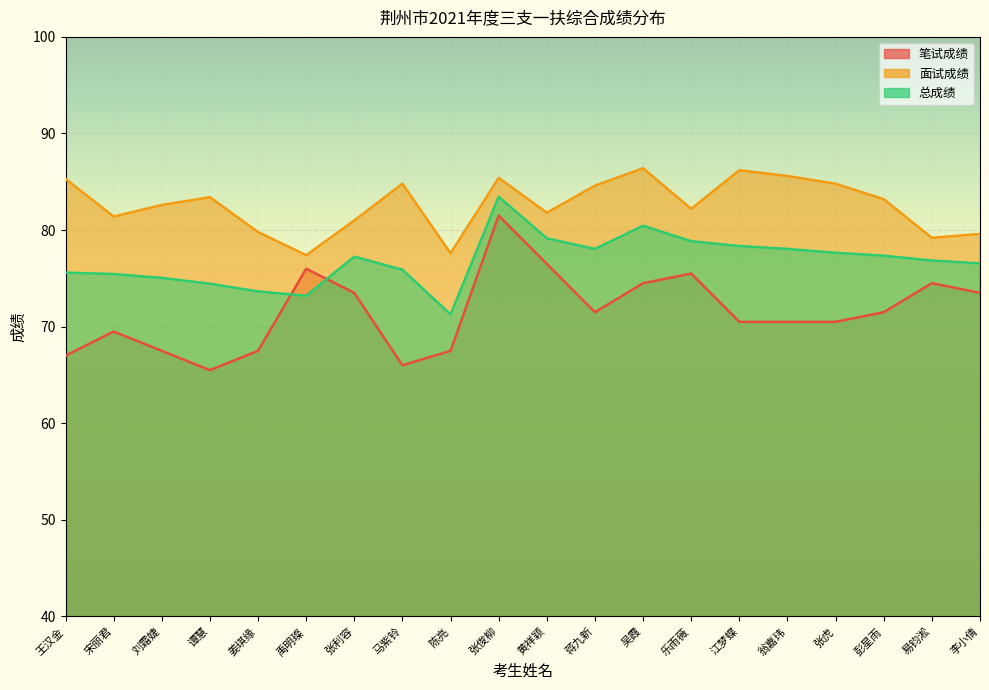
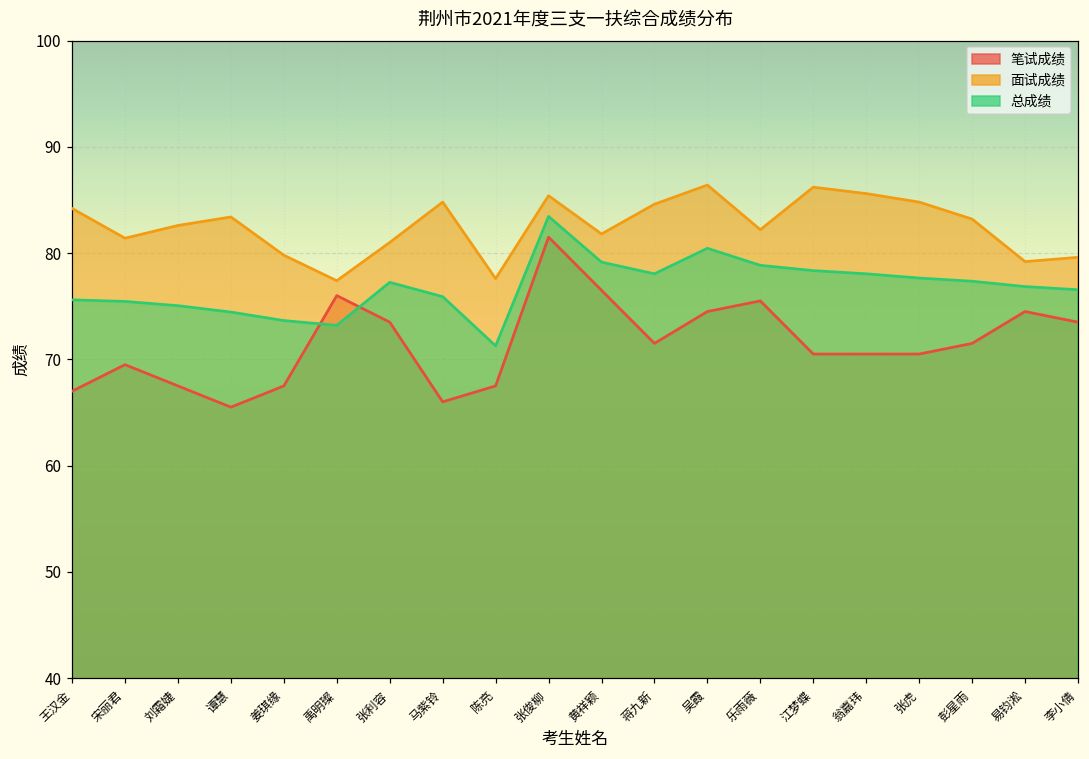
  {
    "笔试成绩": {
      "王汉金": 67,
      "宋丽君": 70,
      "刘霜婕": 68,
      "谭慧": 66,
      "姜琪缘": 68,
      "禹明璨": 76,
      "张利容": 74,
      "马紫铃": 66,
      "陈亮": 68,
      "张俊柳": 82,
      "黄祥颖": 77,
      "蒋九新": 72,
      "吴霞": 75,
      "乐雨薇": 76,
      "江梦蝶": 71,
      "翁嘉玮": 71,
      "张虎": 71,
      "彭星雨": 72,
      "易钧淞": 75,
      "李小倩": 74
    },
    "面试成绩": {
-     "王汉金": 85,
+     "王汉金": 84,
      "宋丽君": 81,
      "刘霜婕": 83,
      "谭慧": 83,
      "姜琪缘": 80,
      "禹明璨": 77,
      "张利容": 81,
      "马紫铃": 85,
      "陈亮": 78,
      "张俊柳": 85,
      "黄祥颖": 82,
      "蒋九新": 85,
      "吴霞": 86,
      "乐雨薇": 82,
      "江梦蝶": 86,
      "翁嘉玮": 86,
      "张虎": 85,
      "彭星雨": 83,
      "易钧淞": 79,
      "李小倩": 80
    },
    "总成绩": {
      "王汉金": 76,
      "宋丽君": 75,
      "刘霜婕": 75,
      "谭慧": 74,
      "姜琪缘": 74,
      "禹明璨": 73,
      "张利容": 77,
      "马紫铃": 76,
      "陈亮": 71,
      "张俊柳": 83,
      "黄祥颖": 79,
      "蒋九新": 78,
      "吴霞": 80,
      "乐雨薇": 79,
      "江梦蝶": 78,
      "翁嘉玮": 78,
      "张虎": 78,
      "彭星雨": 77,
      "易钧淞": 77,
      "李小倩": 77
    }
  }
